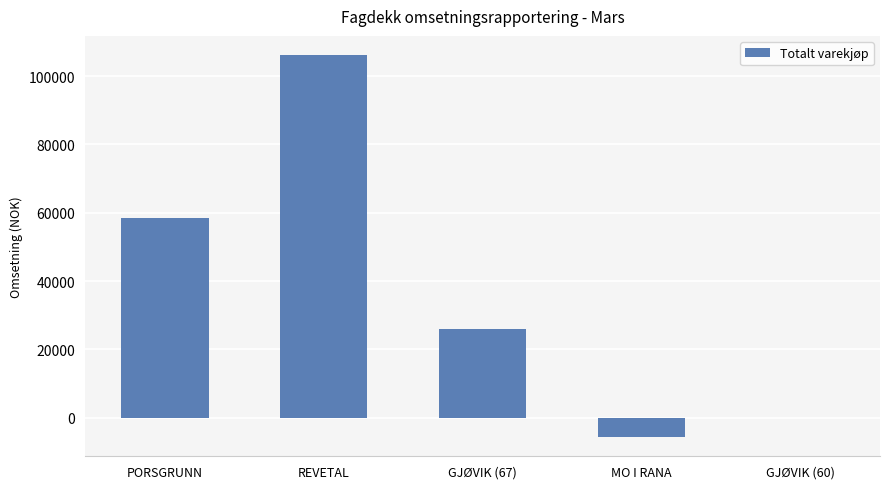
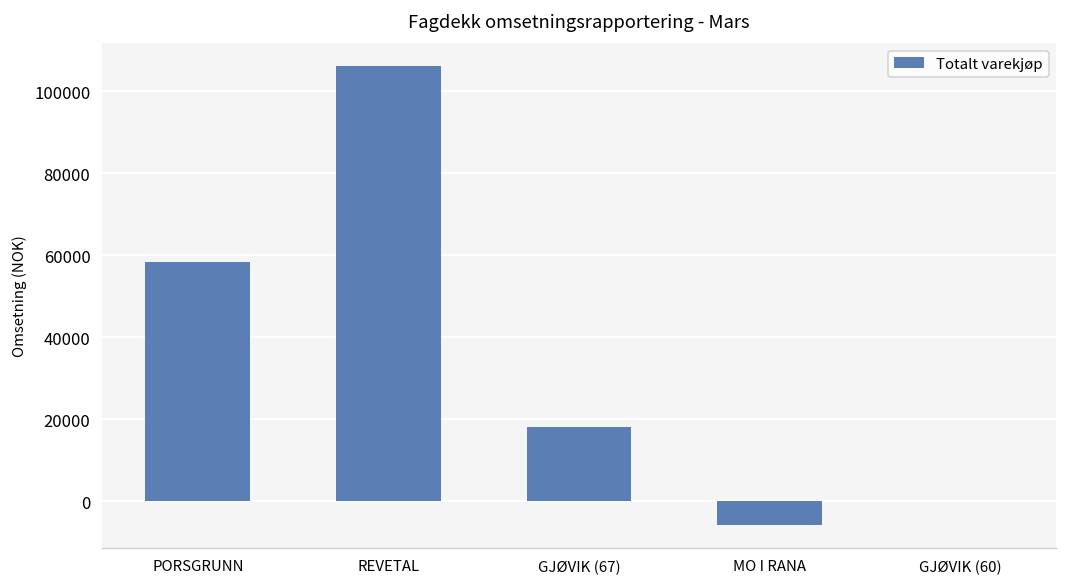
  {
    "PORSGRUNN": 58000,
    "REVETAL": 106000,
-   "GJØVIK (67)": 26000,
+   "GJØVIK (67)": 18000,
    "MO I RANA": -6000,
    "GJØVIK (60)": 0
  }
